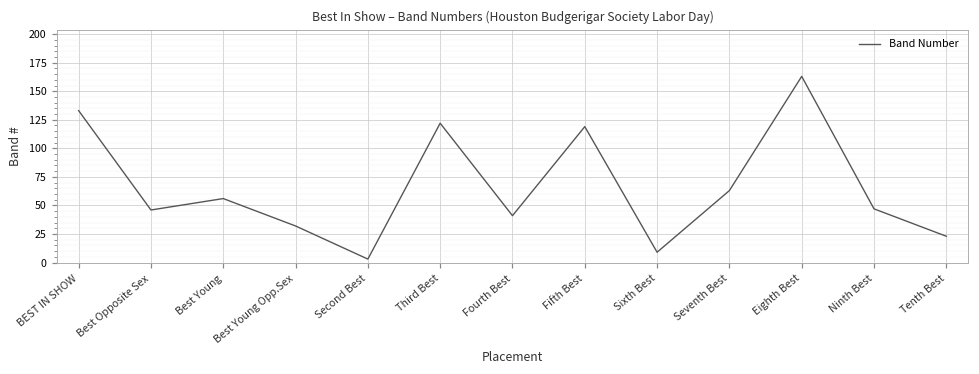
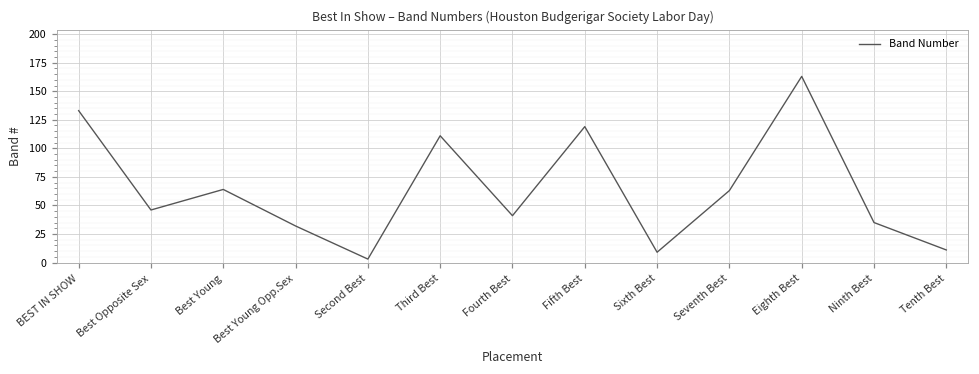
  {
    "BEST IN SHOW": 133,
    "Best Opposite Sex": 46,
-   "Best Young": 56,
+   "Best Young": 64,
    "Best Young Opp.Sex": 32,
    "Second Best": 3,
-   "Third Best": 122,
+   "Third Best": 111,
    "Fourth Best": 41,
    "Fifth Best": 119,
    "Sixth Best": 9,
    "Seventh Best": 63,
    "Eighth Best": 163,
-   "Ninth Best": 47,
-   "Tenth Best": 23
+   "Ninth Best": 35,
+   "Tenth Best": 11
  }
